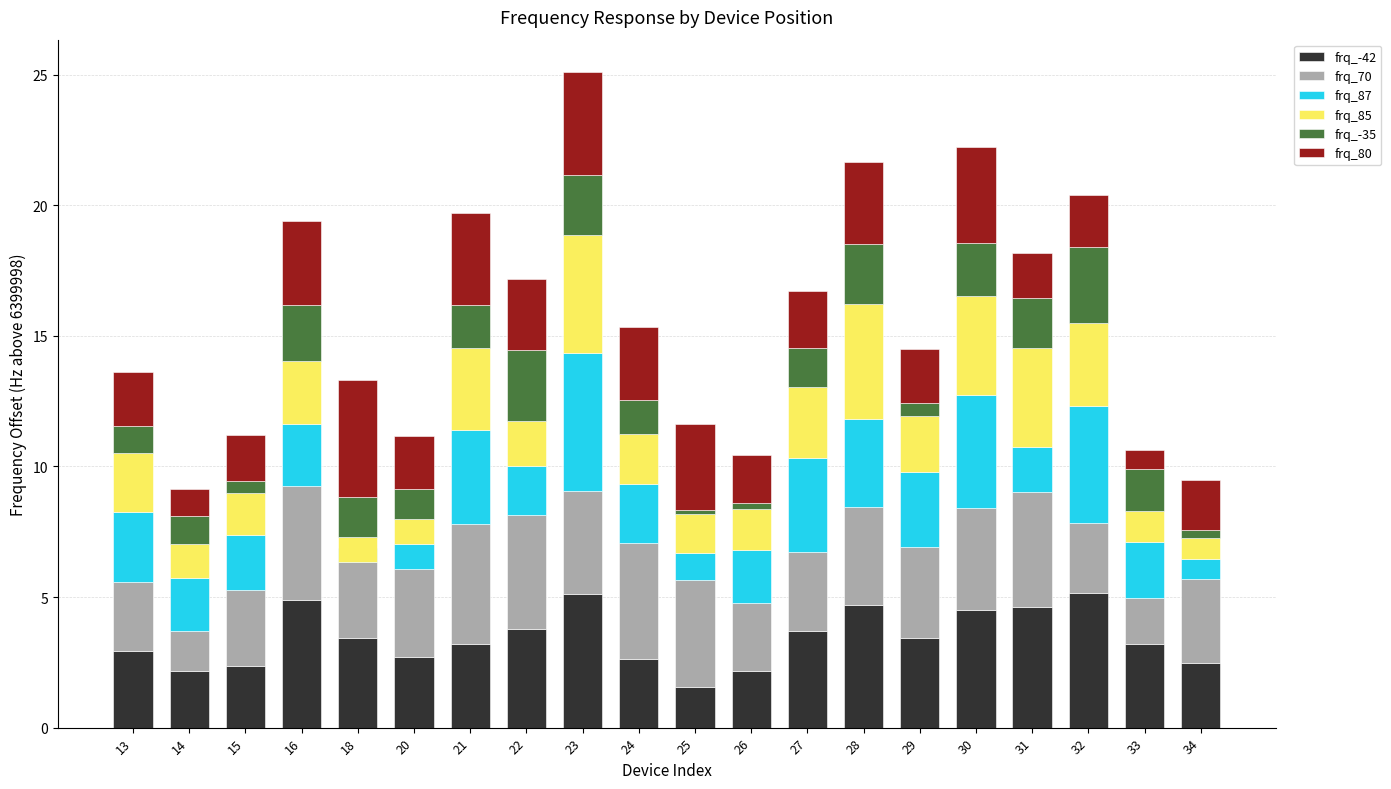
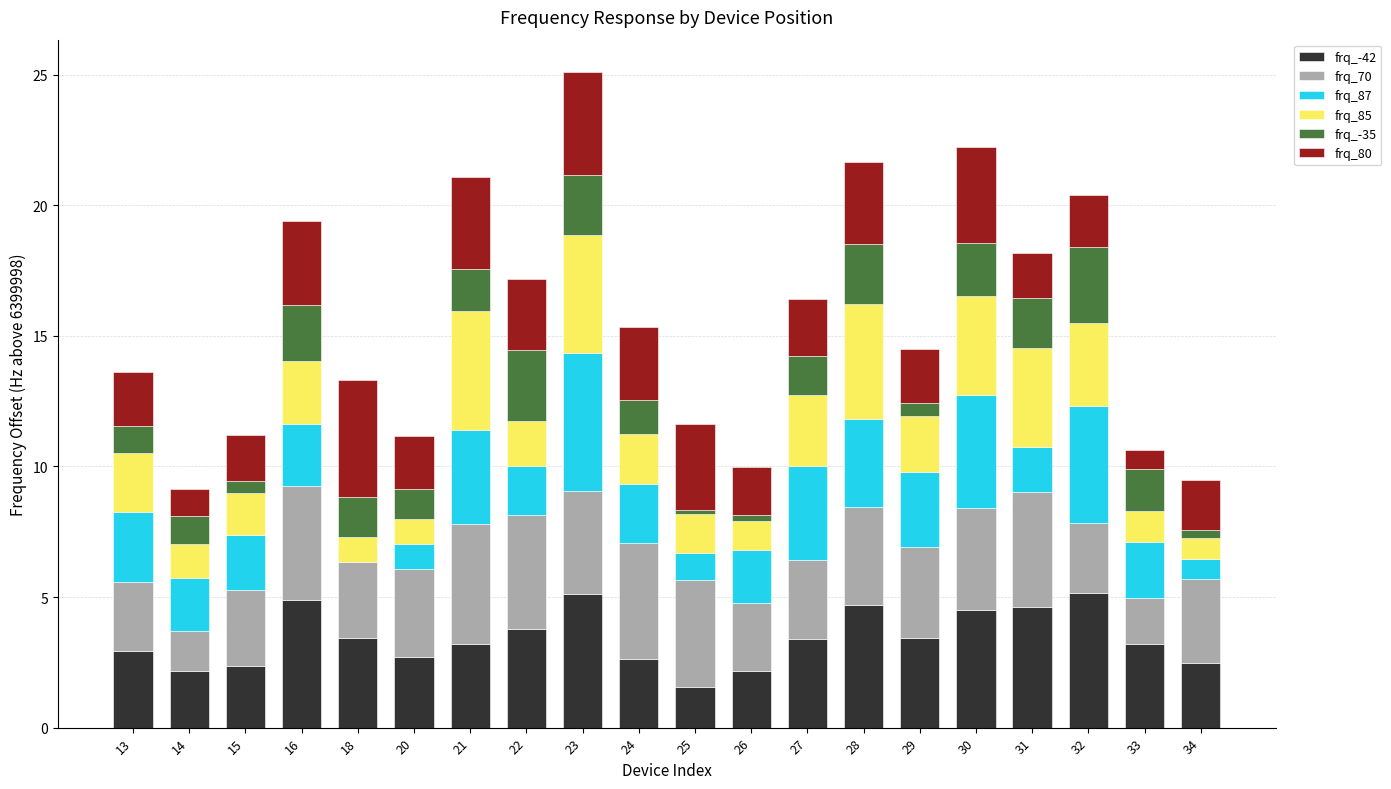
  {
    "frq_-42": {
      "13": 2.9,
      "14": 2.2,
      "15": 2.3,
      "16": 4.9,
      "18": 3.4,
      "20": 2.7,
      "21": 3.2,
      "22": 3.8,
      "23": 5.1,
      "24": 2.6,
      "25": 1.5,
      "26": 2.2,
-     "27": 3.7,
+     "27": 3.4,
      "28": 4.7,
      "29": 3.5,
      "30": 4.5,
      "31": 4.6,
      "32": 5.1,
      "33": 3.2,
      "34": 2.5
    },
    "frq_70": {
      "13": 2.7,
      "14": 1.5,
      "15": 2.9,
      "16": 4.4,
      "20": 3.4,
      "21": 4.6,
      "22": 4.3,
      "23": 4.0,
      "24": 4.5,
      "25": 4.1,
      "26": 2.6,
      "27": 3.0,
      "28": 3.7,
      "29": 3.5,
      "30": 3.9,
      "31": 4.4,
      "32": 2.7,
      "33": 1.7,
      "34": 3.2
    },
    "frq_87": {
      "13": 2.7,
      "14": 2.0,
      "15": 2.1,
      "16": 2.4,
      "20": 0.9,
      "21": 3.6,
      "22": 1.9,
      "23": 5.3,
      "24": 2.3,
      "25": 1.0,
      "26": 2.0,
      "27": 3.6,
      "28": 3.4,
      "29": 2.8,
      "30": 4.3,
      "31": 1.7,
      "32": 4.5,
      "33": 2.1,
      "34": 0.8
    },
    "frq_85": {
      "13": 2.3,
      "14": 1.3,
      "15": 1.6,
      "16": 2.4,
      "18": 1.0,
      "20": 1.0,
-     "21": 3.1,
+     "21": 4.5,
      "22": 1.7,
      "23": 4.5,
      "24": 1.9,
      "25": 1.5,
-     "26": 1.5,
+     "26": 1.1,
      "27": 2.7,
      "28": 4.4,
      "29": 2.2,
      "30": 3.8,
      "31": 3.8,
      "32": 3.2,
      "33": 1.2,
      "34": 0.8
    },
    "frq_-35": {
      "13": 1.0,
      "14": 1.1,
      "15": 0.5,
      "16": 2.1,
      "18": 1.5,
      "20": 1.1,
      "21": 1.6,
      "22": 2.7,
      "23": 2.3,
      "24": 1.3,
      "25": 0.1,
      "26": 0.2,
      "27": 1.5,
      "28": 2.3,
      "29": 0.5,
      "30": 2.0,
      "31": 1.9,
      "32": 2.9,
      "33": 1.6,
      "34": 0.3
    },
    "frq_80": {
      "13": 2.1,
      "14": 1.0,
      "15": 1.8,
      "16": 3.2,
      "18": 4.5,
      "20": 2.0,
      "21": 3.5,
      "22": 2.7,
      "23": 3.9,
      "24": 2.8,
      "25": 3.3,
      "26": 1.8,
      "27": 2.2,
      "28": 3.1,
      "29": 2.1,
      "30": 3.7,
      "31": 1.7,
      "32": 2.0,
      "33": 0.7,
      "34": 1.9
    }
  }
